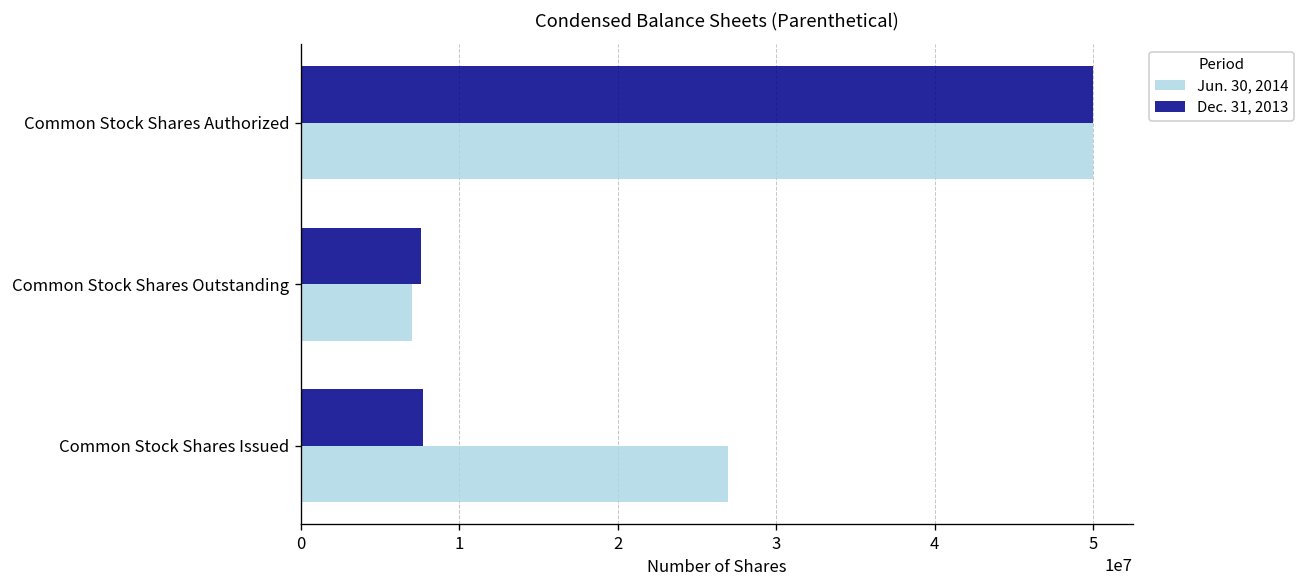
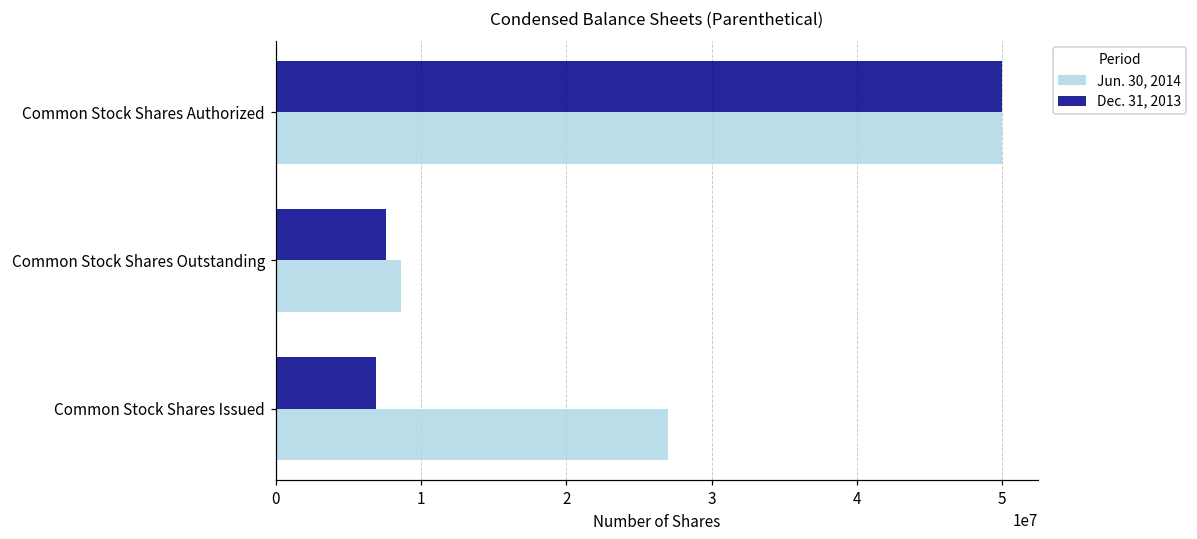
  {
    "Jun. 30, 2014": {
      "Common Stock Shares Authorized": 50000000,
-     "Common Stock Shares Outstanding": 7000000,
+     "Common Stock Shares Outstanding": 8600000,
      "Common Stock Shares Issued": 27000000
    },
    "Dec. 31, 2013": {
      "Common Stock Shares Authorized": 50000000,
      "Common Stock Shares Outstanding": 7600000,
-     "Common Stock Shares Issued": 7700000
+     "Common Stock Shares Issued": 6900000
    }
  }
